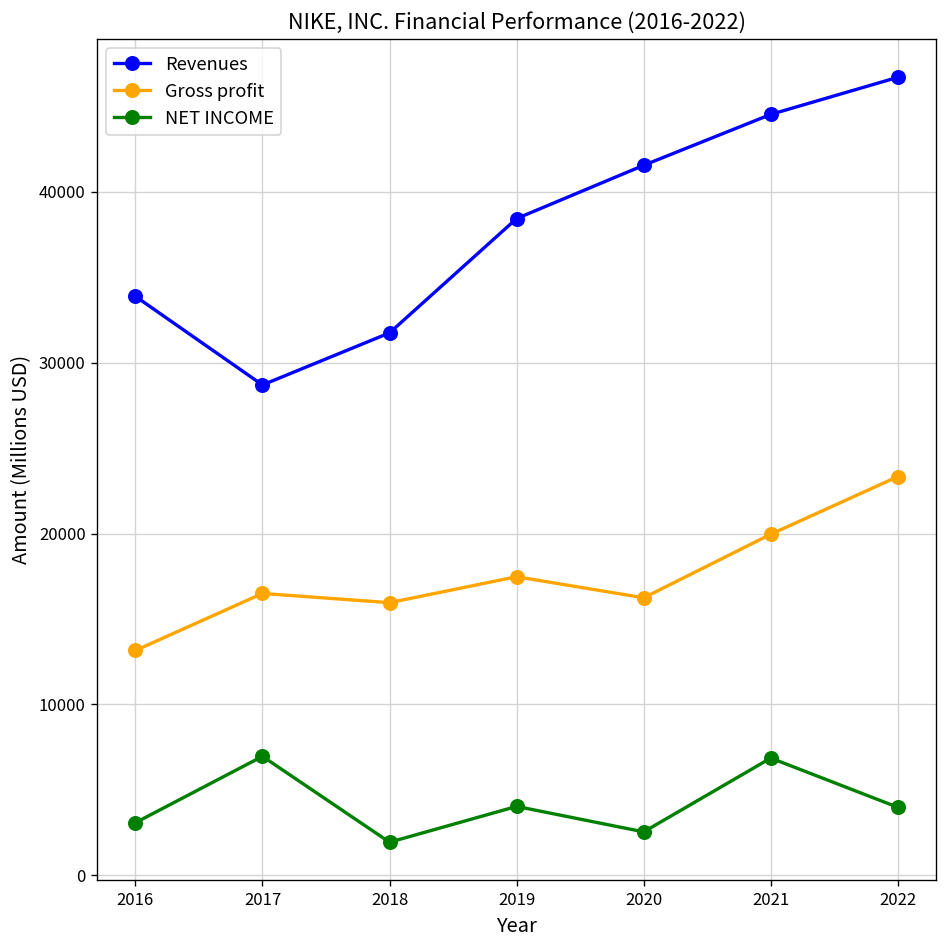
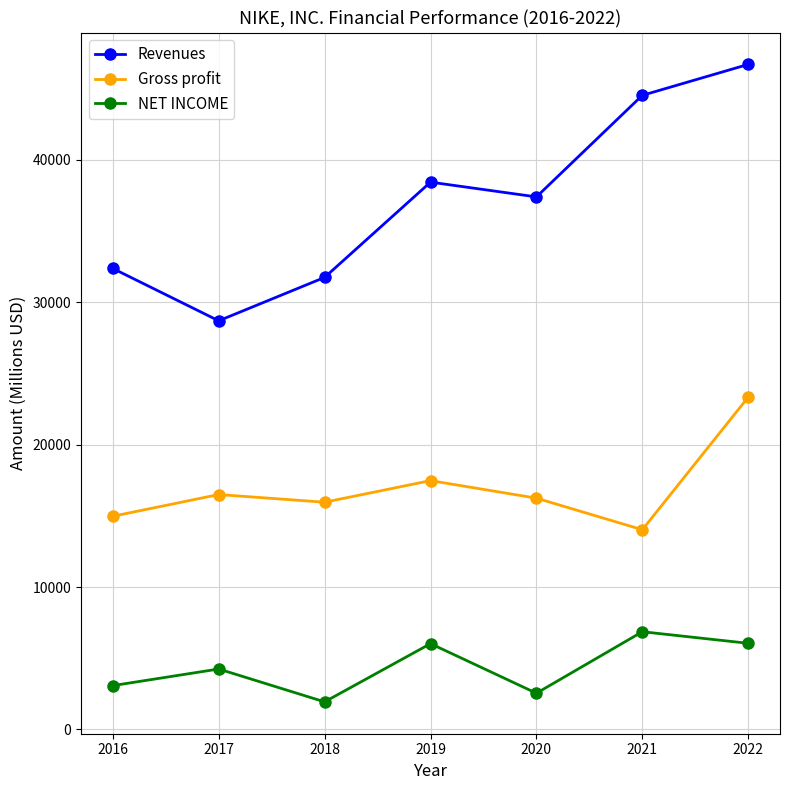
  {
    "Revenues": {
-     "2016": 33900,
+     "2016": 32400,
      "2017": 28700,
      "2018": 31700,
      "2019": 38400,
-     "2020": 41600,
+     "2020": 37400,
      "2021": 44500,
      "2022": 46700
    },
    "Gross profit": {
-     "2016": 13200,
+     "2016": 15000,
      "2017": 16500,
      "2018": 16000,
      "2019": 17500,
      "2020": 16200,
-     "2021": 20000,
+     "2021": 14000,
      "2022": 23300
    },
    "NET INCOME": {
      "2016": 3100,
-     "2017": 7000,
+     "2017": 4200,
      "2018": 1900,
-     "2019": 4000,
+     "2019": 6000,
      "2020": 2500,
      "2021": 6900,
-     "2022": 4000
+     "2022": 6000
    }
  }
